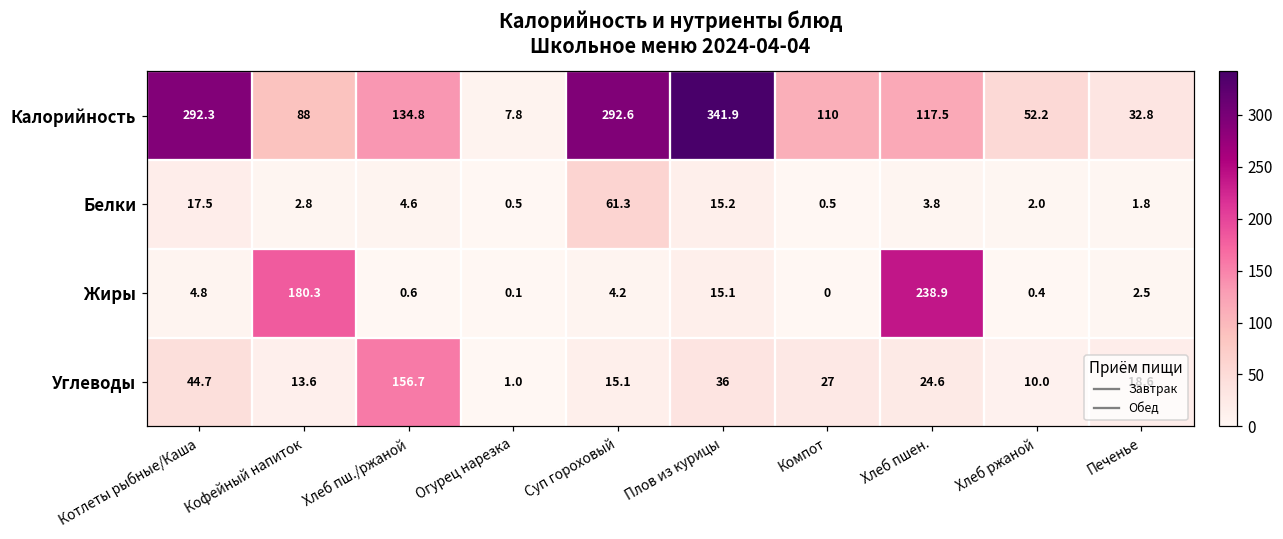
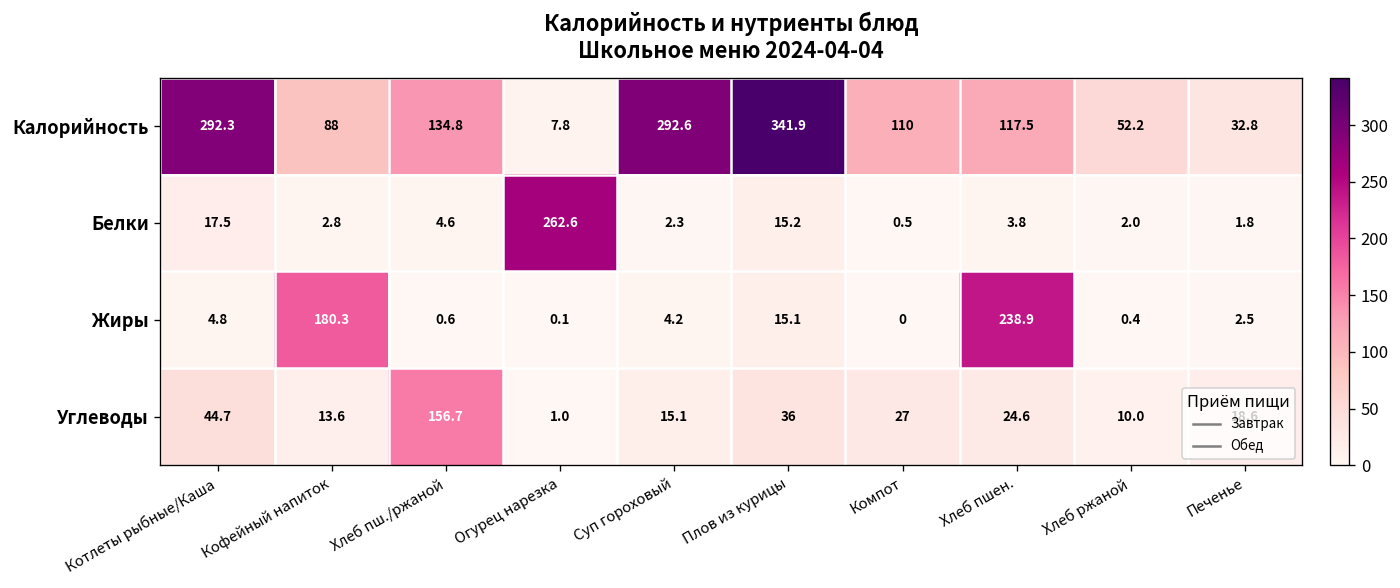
  {
    "Калорийность": {
      "Котлеты рыбные/Каша": 292.3,
      "Кофейный напиток": 88,
      "Хлеб пш./ржаной": 134.8,
      "Огурец нарезка": 7.8,
      "Суп гороховый": 292.6,
      "Плов из курицы": 341.9,
      "Компот": 110,
      "Хлеб пшен.": 117.5,
      "Хлеб ржаной": 52.2,
      "Печенье": 32.8
    },
    "Белки": {
      "Котлеты рыбные/Каша": 17.5,
      "Кофейный напиток": 2.8,
      "Хлеб пш./ржаной": 4.6,
-     "Огурец нарезка": 0.5,
-     "Суп гороховый": 61.3,
+     "Огурец нарезка": 262.6,
+     "Суп гороховый": 2.3,
      "Плов из курицы": 15.2,
      "Компот": 0.5,
      "Хлеб пшен.": 3.8,
      "Хлеб ржаной": 2.0,
      "Печенье": 1.8
    },
    "Жиры": {
      "Котлеты рыбные/Каша": 4.8,
      "Кофейный напиток": 180.3,
      "Хлеб пш./ржаной": 0.6,
      "Огурец нарезка": 0.1,
      "Суп гороховый": 4.2,
      "Плов из курицы": 15.1,
      "Компот": 0,
      "Хлеб пшен.": 238.9,
      "Хлеб ржаной": 0.4,
      "Печенье": 2.5
    },
    "Углеводы": {
      "Котлеты рыбные/Каша": 44.7,
      "Кофейный напиток": 13.6,
      "Хлеб пш./ржаной": 156.7,
      "Огурец нарезка": 1.0,
      "Суп гороховый": 15.1,
      "Плов из курицы": 36,
      "Компот": 27,
      "Хлеб пшен.": 24.6,
      "Хлеб ржаной": 10.0
    }
  }
